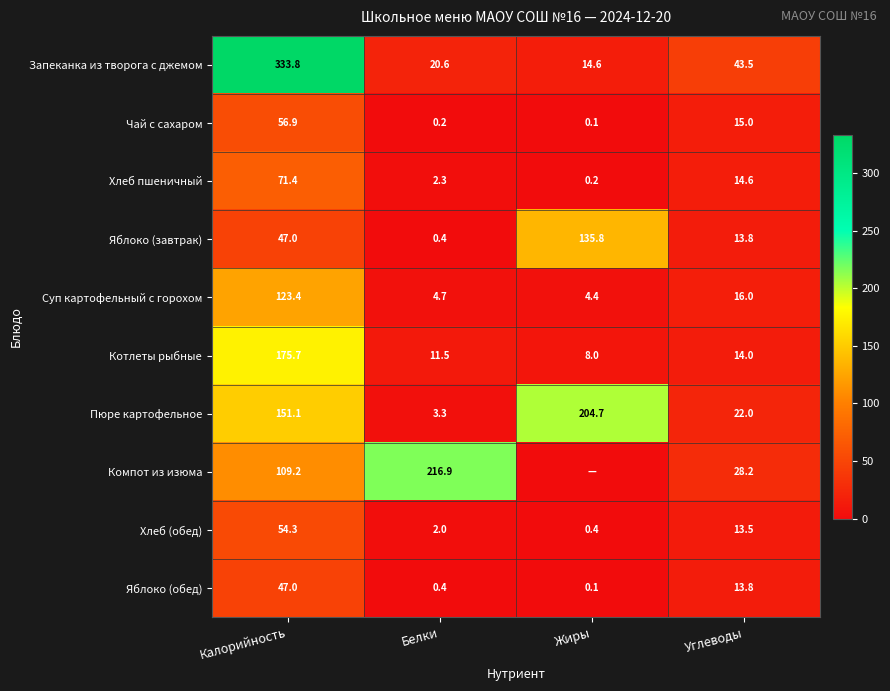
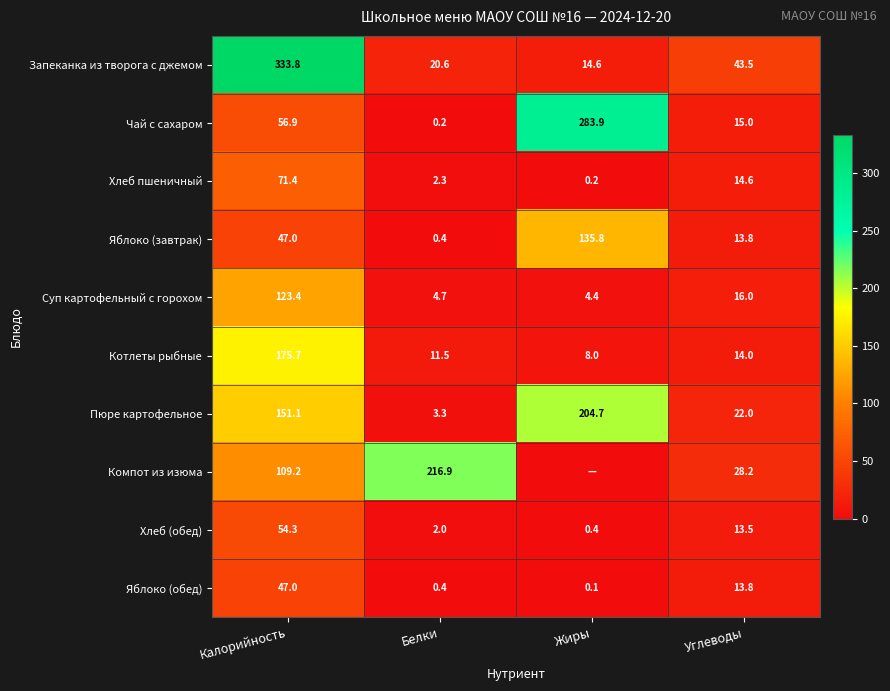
  {
    "Запеканка из творога с джемом": {
      "Калорийность": 333.8,
      "Белки": 20.6,
      "Жиры": 14.6,
      "Углеводы": 43.5
    },
    "Чай с сахаром": {
      "Калорийность": 56.9,
      "Белки": 0.2,
-     "Жиры": 0.1,
+     "Жиры": 283.9,
      "Углеводы": 15.0
    },
    "Хлеб пшеничный": {
      "Калорийность": 71.4,
      "Белки": 2.3,
      "Жиры": 0.2,
      "Углеводы": 14.6
    },
    "Яблоко (завтрак)": {
      "Калорийность": 47.0,
      "Белки": 0.4,
      "Жиры": 135.8,
      "Углеводы": 13.8
    },
    "Суп картофельный с горохом": {
      "Калорийность": 123.4,
      "Белки": 4.7,
      "Жиры": 4.4,
      "Углеводы": 16.0
    },
    "Котлеты рыбные": {
      "Калорийность": 175.7,
      "Белки": 11.5,
      "Жиры": 8.0,
      "Углеводы": 14.0
    },
    "Пюре картофельное": {
      "Калорийность": 151.1,
      "Белки": 3.3,
      "Жиры": 204.7,
      "Углеводы": 22.0
    },
    "Компот из изюма": {
      "Калорийность": 109.2,
      "Белки": 216.9,
      "Углеводы": 28.2
    },
    "Хлеб (обед)": {
      "Калорийность": 54.3,
      "Белки": 2.0,
      "Жиры": 0.4,
      "Углеводы": 13.5
    },
    "Яблоко (обед)": {
      "Калорийность": 47.0,
      "Белки": 0.4,
      "Жиры": 0.1,
      "Углеводы": 13.8
    }
  }
